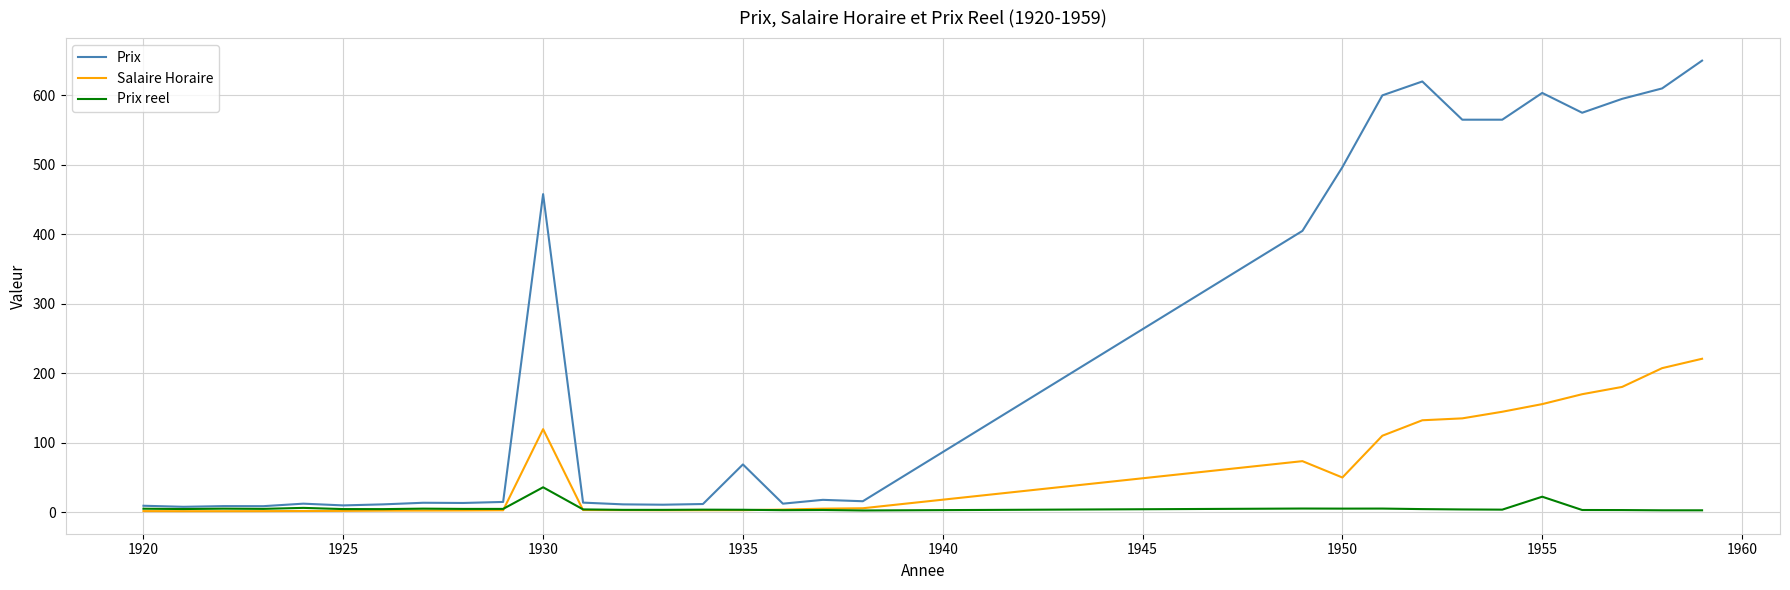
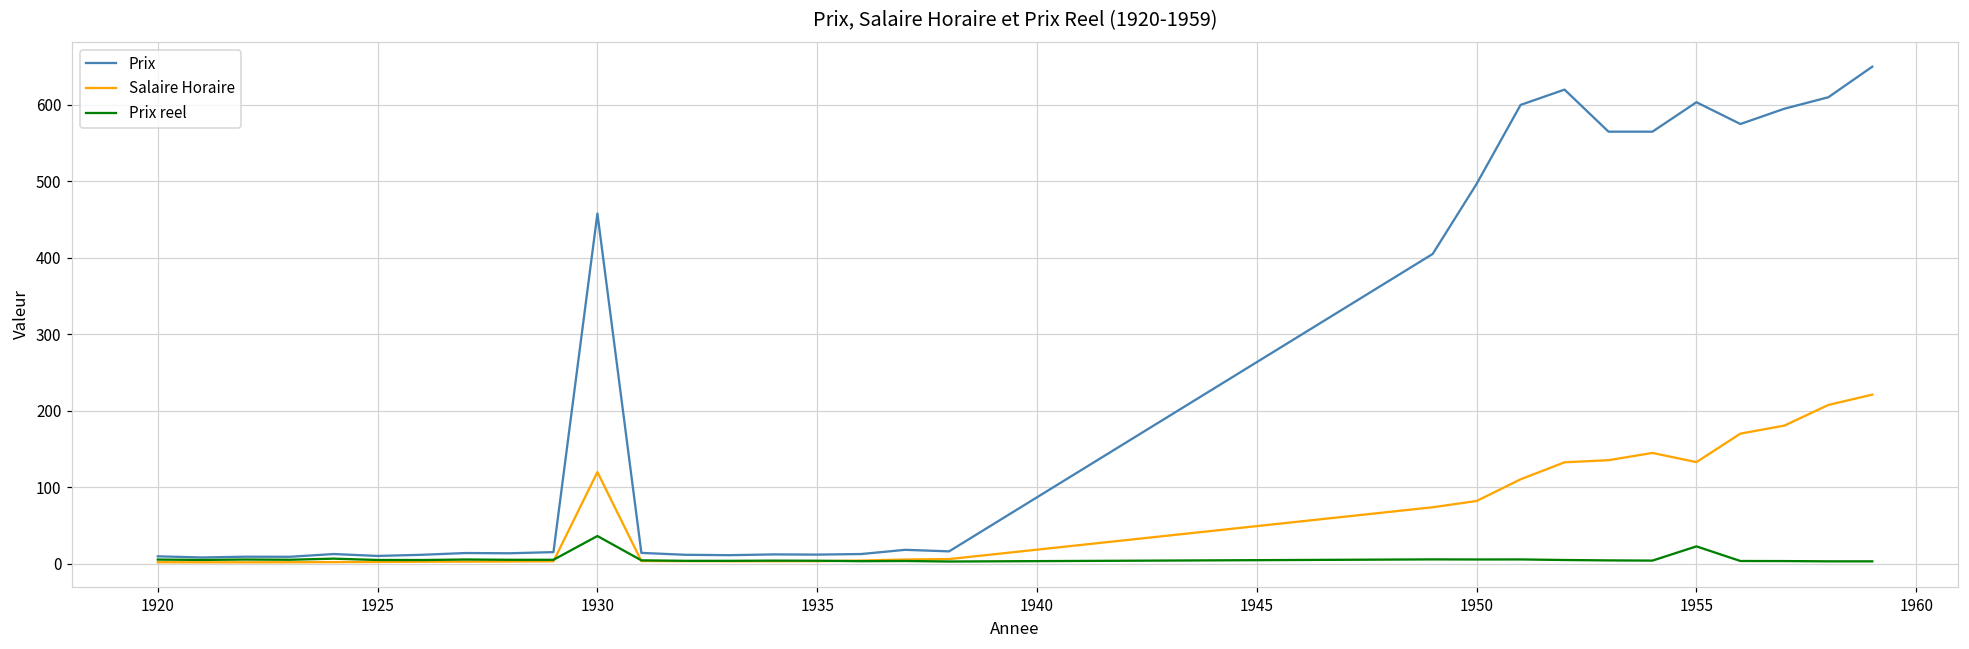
  {
    "Prix": {
      "1920": 10,
      "1925": 10,
      "1930": 460,
-     "1935": 70,
+     "1935": 10,
      "1950": 500,
      "1955": 600
    },
    "Salaire Horaire": {
      "1930": 120,
-     "1950": 50,
-     "1955": 160
+     "1950": 80,
+     "1955": 130
    },
    "Prix reel": {
      "1930": 40,
      "1950": 10,
      "1955": 20
    }
  }
